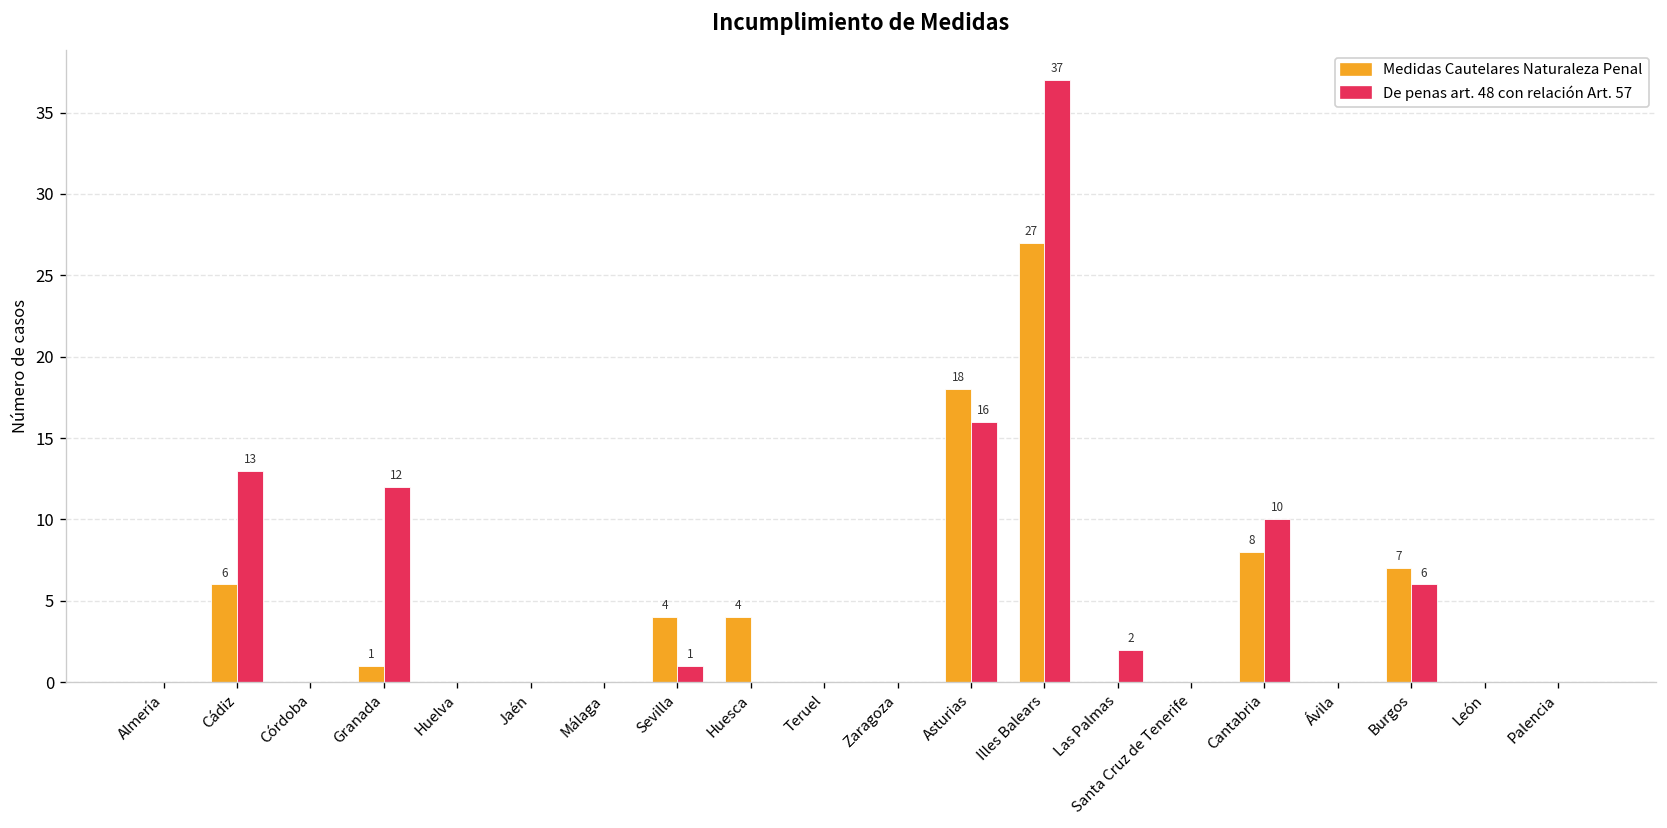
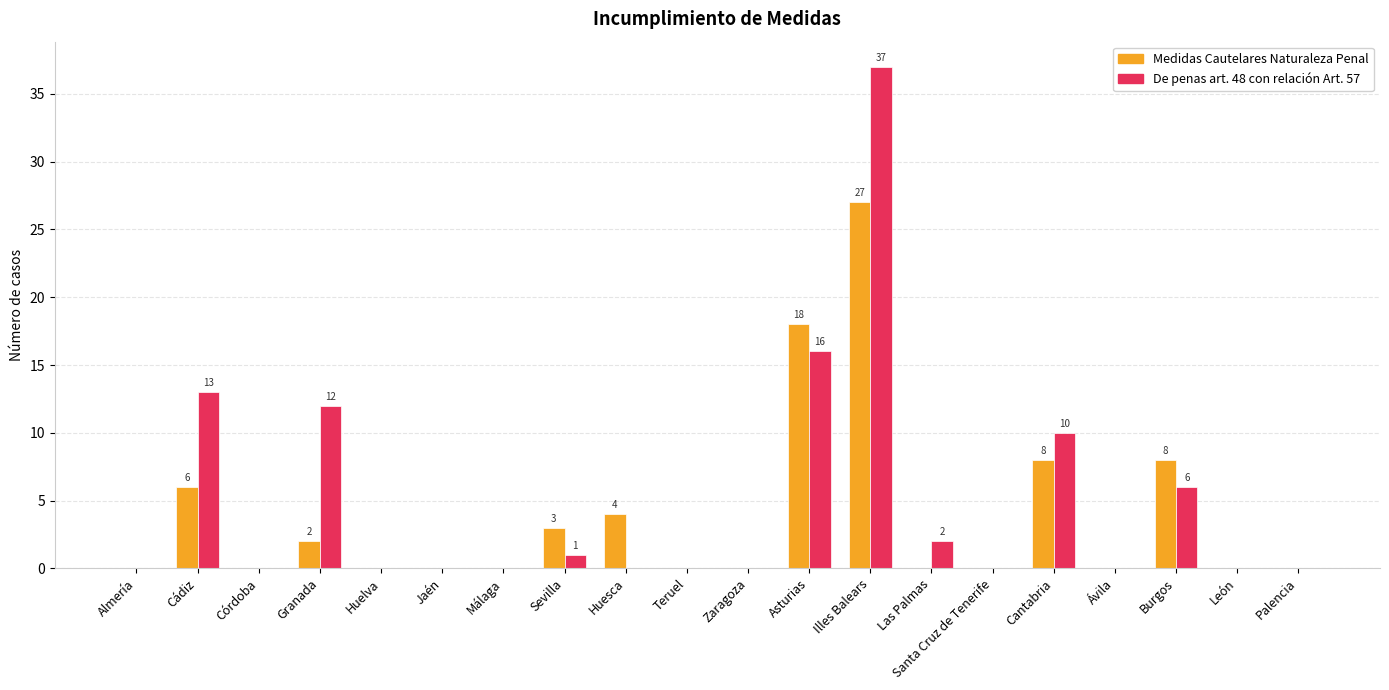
  {
    "Medidas Cautelares Naturaleza Penal": {
      "Cádiz": 6,
-     "Granada": 1,
-     "Sevilla": 4,
+     "Granada": 2,
+     "Sevilla": 3,
      "Huesca": 4,
      "Asturias": 18,
      "Illes Balears": 27,
      "Cantabria": 8,
-     "Burgos": 7
+     "Burgos": 8
    },
    "De penas art. 48 con relación Art. 57": {
      "Cádiz": 13,
      "Granada": 12,
      "Sevilla": 1,
      "Asturias": 16,
      "Illes Balears": 37,
      "Las Palmas": 2,
      "Cantabria": 10,
      "Burgos": 6
    }
  }
